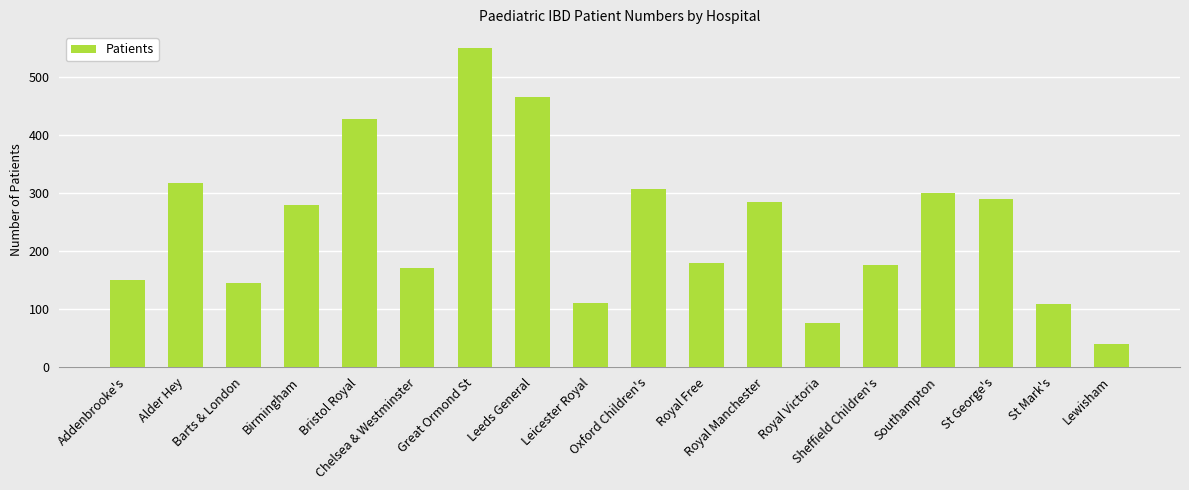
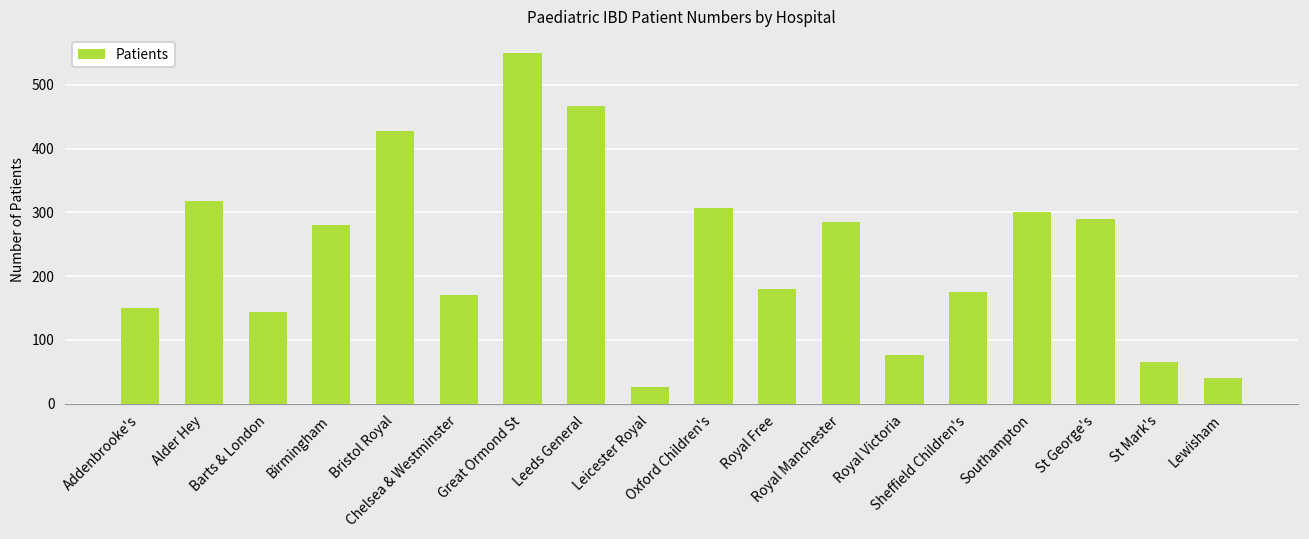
  {
    "Addenbrooke's": 150,
    "Alder Hey": 320,
    "Barts & London": 140,
    "Birmingham": 280,
    "Bristol Royal": 430,
    "Chelsea & Westminster": 170,
    "Great Ormond St": 550,
    "Leeds General": 470,
-   "Leicester Royal": 110,
+   "Leicester Royal": 30,
    "Oxford Children's": 310,
    "Royal Free": 180,
    "Royal Manchester": 280,
    "Royal Victoria": 80,
    "Sheffield Children's": 180,
    "Southampton": 300,
    "St George's": 290,
-   "St Mark's": 110,
+   "St Mark's": 70,
    "Lewisham": 40
  }
